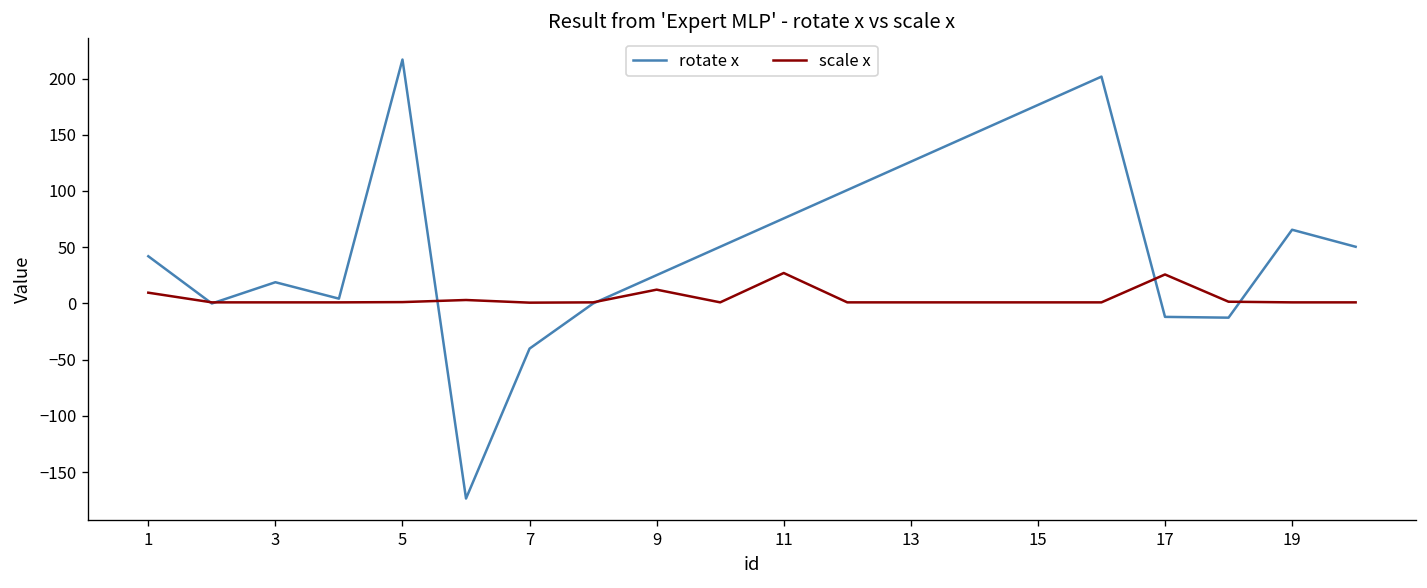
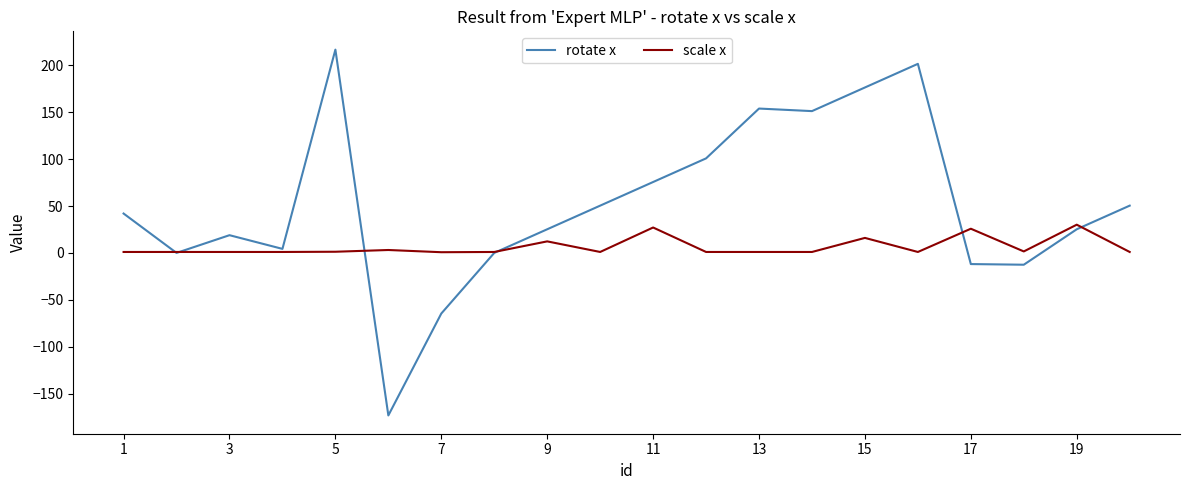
  {
    "rotate x": {
      "1": 40,
      "3": 20,
      "5": 220,
-     "7": -40,
+     "7": -60,
      "9": 30,
      "11": 80,
-     "13": 130,
+     "13": 150,
      "15": 180,
      "17": -10,
-     "19": 70
+     "19": 30
    },
    "scale x": {
-     "1": 10,
+     "1": 0,
      "3": 0,
      "5": 0,
      "7": 0,
      "9": 10,
      "11": 30,
      "13": 0,
-     "15": 0,
+     "15": 20,
      "17": 30,
-     "19": 0
+     "19": 30
    }
  }
